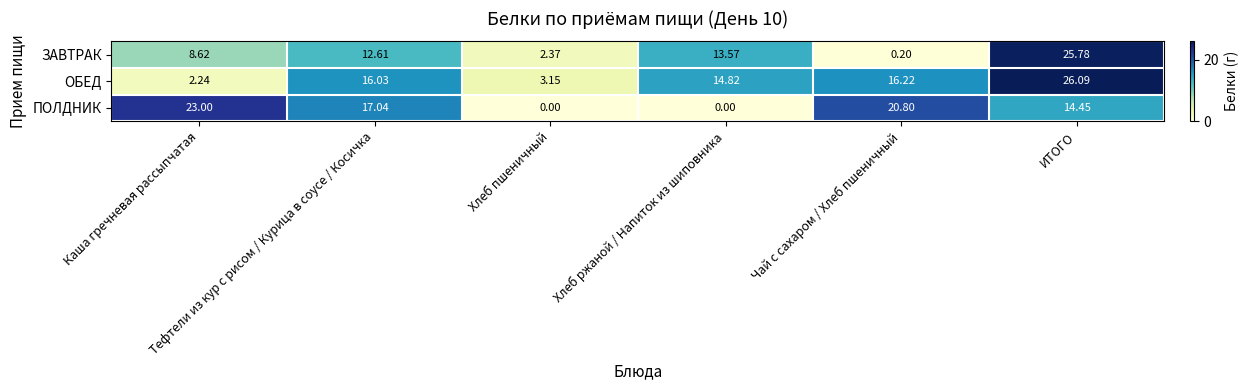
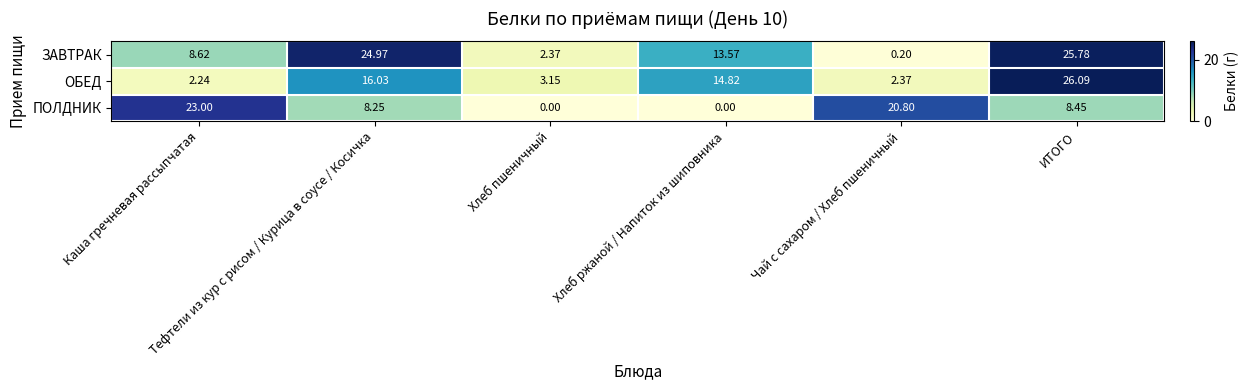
  {
    "ЗАВТРАК": {
      "Каша гречневая рассыпчатая": 8.62,
-     "Тефтели из кур с рисом / Курица в соусе / Косичка": 12.61,
+     "Тефтели из кур с рисом / Курица в соусе / Косичка": 24.97,
      "Хлеб пшеничный": 2.37,
      "Хлеб ржаной / Напиток из шиповника": 13.57,
      "Чай с сахаром / Хлеб пшеничный": 0.20,
      "ИТОГО": 25.78
    },
    "ОБЕД": {
      "Каша гречневая рассыпчатая": 2.24,
      "Тефтели из кур с рисом / Курица в соусе / Косичка": 16.03,
      "Хлеб пшеничный": 3.15,
      "Хлеб ржаной / Напиток из шиповника": 14.82,
-     "Чай с сахаром / Хлеб пшеничный": 16.22,
+     "Чай с сахаром / Хлеб пшеничный": 2.37,
      "ИТОГО": 26.09
    },
    "ПОЛДНИК": {
      "Каша гречневая рассыпчатая": 23.00,
-     "Тефтели из кур с рисом / Курица в соусе / Косичка": 17.04,
+     "Тефтели из кур с рисом / Курица в соусе / Косичка": 8.25,
      "Хлеб пшеничный": 0.00,
      "Хлеб ржаной / Напиток из шиповника": 0.00,
      "Чай с сахаром / Хлеб пшеничный": 20.80,
-     "ИТОГО": 14.45
+     "ИТОГО": 8.45
    }
  }
